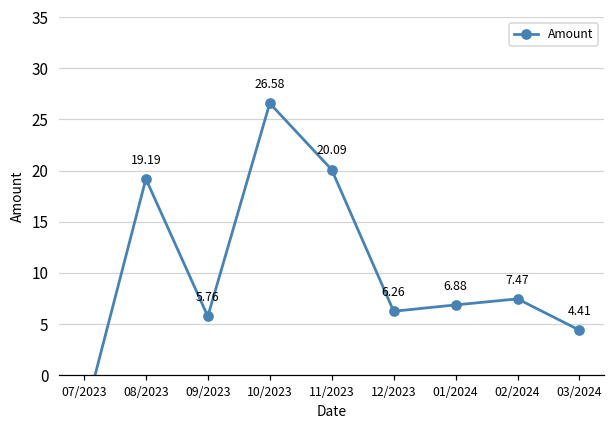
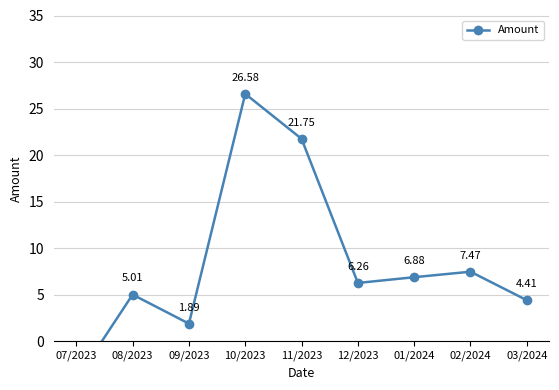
  {
-   "08/2023": 19.19,
-   "09/2023": 5.76,
+   "08/2023": 5.01,
+   "09/2023": 1.89,
    "10/2023": 26.58,
-   "11/2023": 20.09,
+   "11/2023": 21.75,
    "12/2023": 6.26,
    "01/2024": 6.88,
    "02/2024": 7.47,
    "03/2024": 4.41
  }
